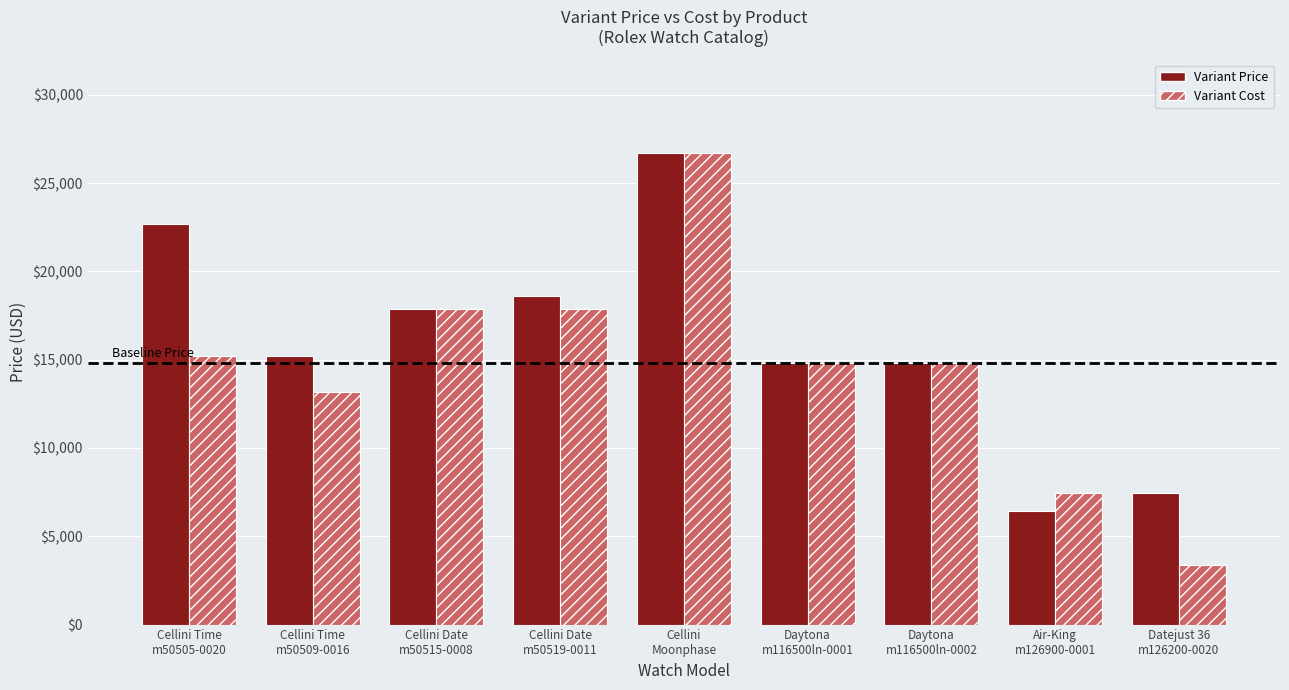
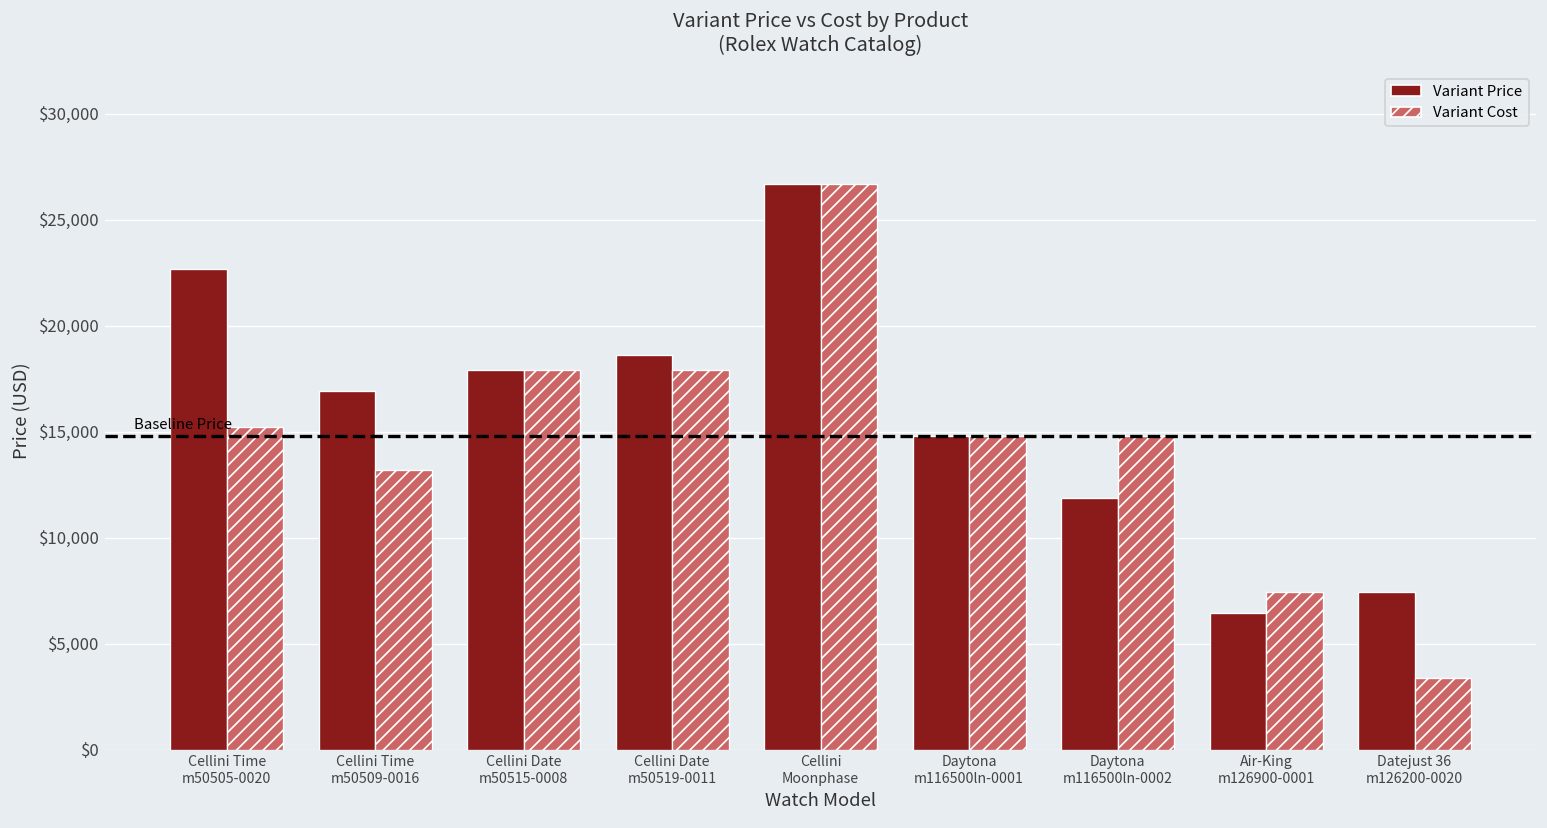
  {
    "Variant Price": {
      "Cellini Time m50505-0020": "$22,700",
-     "Cellini Time m50509-0016": "$15,200",
+     "Cellini Time m50509-0016": "$16,900",
      "Cellini Date m50515-0008": "$17,900",
      "Cellini Date m50519-0011": "$18,600",
      "Cellini Moonphase": "$26,700",
      "Daytona m116500ln-0001": "$14,800",
-     "Daytona m116500ln-0002": "$14,800",
+     "Daytona m116500ln-0002": "$11,800",
      "Air-King m126900-0001": "$6,400",
      "Datejust 36 m126200-0020": "$7,500"
    },
    "Variant Cost": {
      "Cellini Time m50505-0020": "$15,200",
      "Cellini Time m50509-0016": "$13,200",
      "Cellini Date m50515-0008": "$17,900",
      "Cellini Date m50519-0011": "$17,900",
      "Cellini Moonphase": "$26,700",
      "Daytona m116500ln-0001": "$14,800",
      "Daytona m116500ln-0002": "$14,800",
      "Air-King m126900-0001": "$7,500",
      "Datejust 36 m126200-0020": "$3,400"
    }
  }
